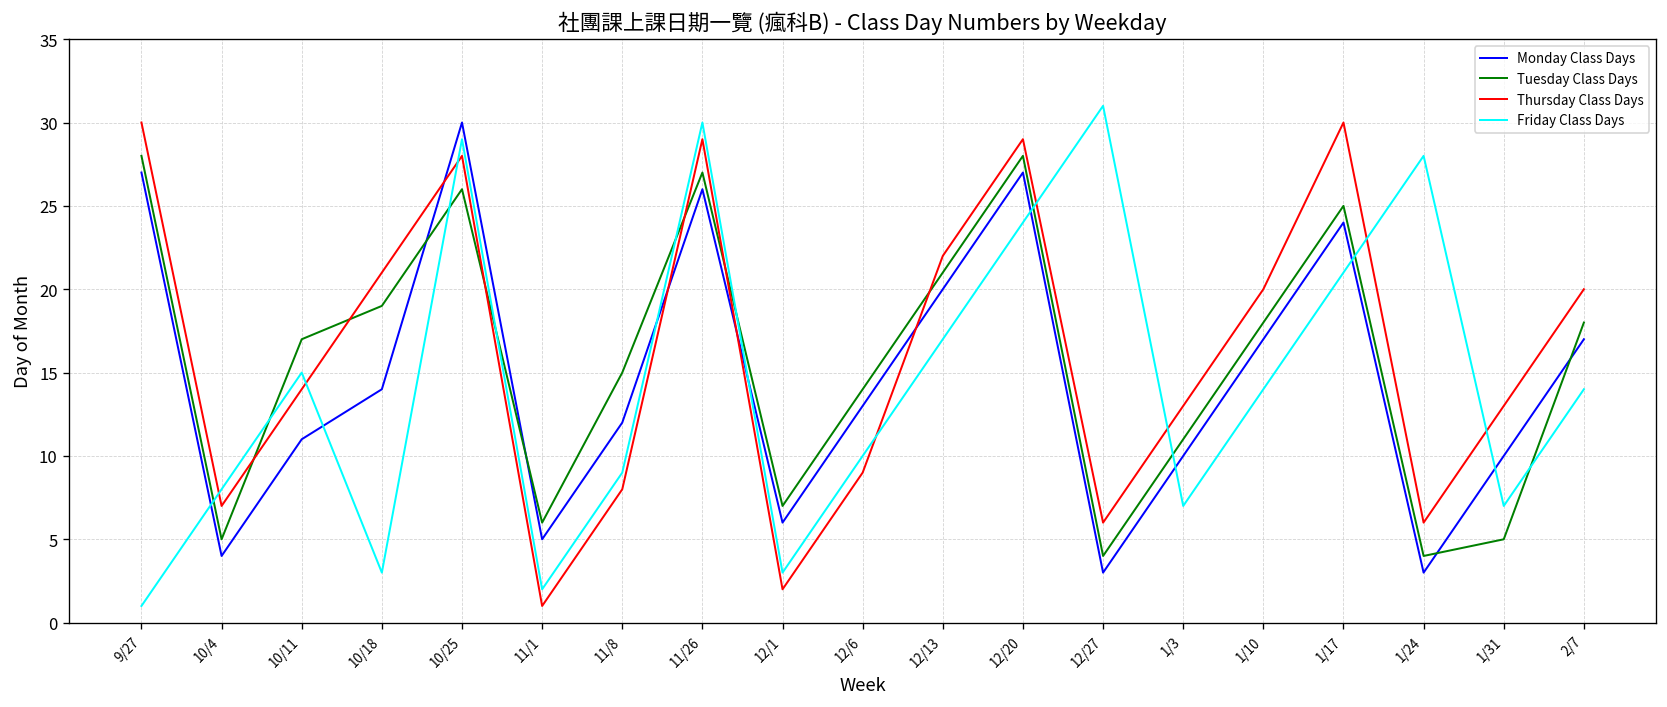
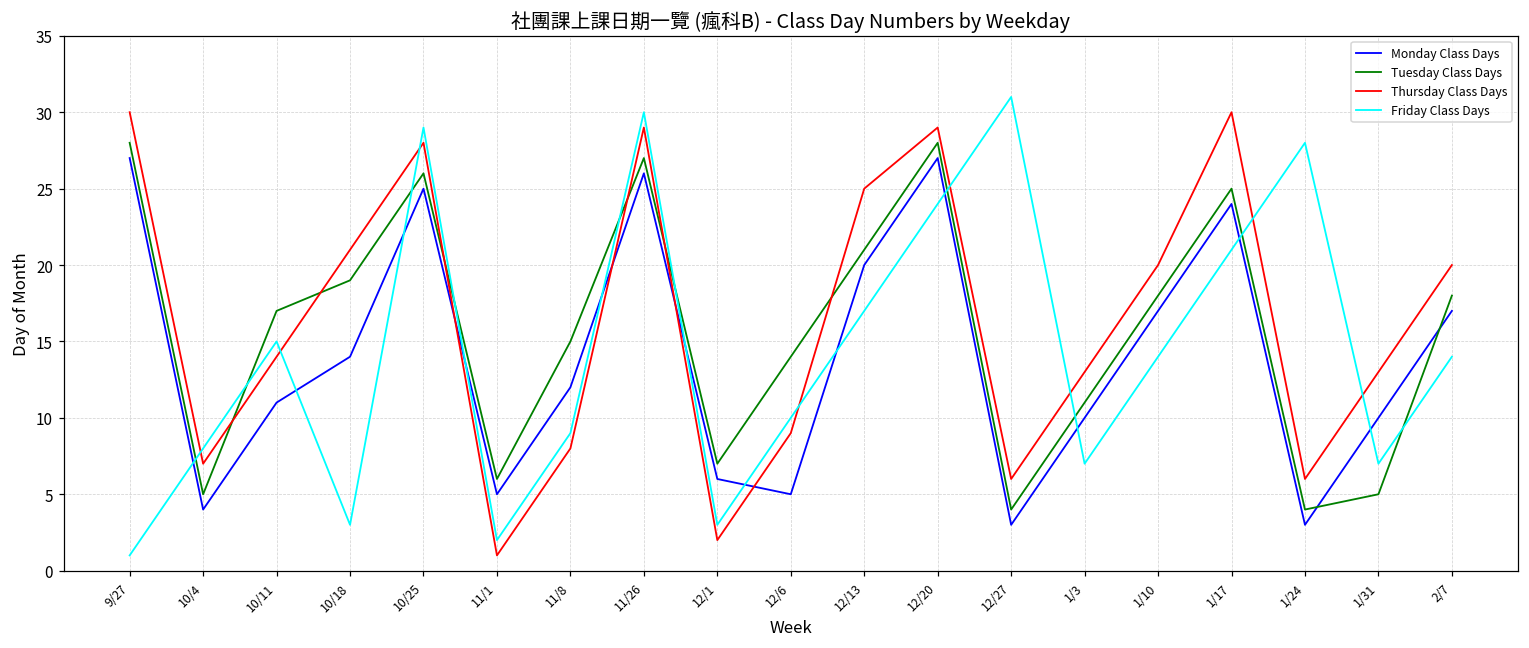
  {
    "Monday Class Days": {
      "9/27": 27,
      "10/4": 4,
      "10/11": 11,
      "10/18": 14,
-     "10/25": 30,
+     "10/25": 25,
      "11/1": 5,
      "11/8": 12,
      "11/26": 26,
      "12/1": 6,
-     "12/6": 13,
+     "12/6": 5,
      "12/13": 20,
      "12/20": 27,
      "12/27": 3,
      "1/3": 10,
      "1/10": 17,
      "1/17": 24,
      "1/24": 3,
      "1/31": 10,
      "2/7": 17
    },
    "Tuesday Class Days": {
      "9/27": 28,
      "10/4": 5,
      "10/11": 17,
      "10/18": 19,
      "10/25": 26,
      "11/1": 6,
      "11/8": 15,
      "11/26": 27,
      "12/1": 7,
      "12/6": 14,
      "12/13": 21,
      "12/20": 28,
      "12/27": 4,
      "1/3": 11,
      "1/10": 18,
      "1/17": 25,
      "1/24": 4,
      "1/31": 5,
      "2/7": 18
    },
    "Thursday Class Days": {
      "9/27": 30,
      "10/4": 7,
      "10/11": 14,
      "10/18": 21,
      "10/25": 28,
      "11/1": 1,
      "11/8": 8,
      "11/26": 29,
      "12/1": 2,
      "12/6": 9,
-     "12/13": 22,
+     "12/13": 25,
      "12/20": 29,
      "12/27": 6,
      "1/3": 13,
      "1/10": 20,
      "1/17": 30,
      "1/24": 6,
      "1/31": 13,
      "2/7": 20
    },
    "Friday Class Days": {
      "9/27": 1,
      "10/4": 8,
      "10/11": 15,
      "10/18": 3,
      "10/25": 29,
      "11/1": 2,
      "11/8": 9,
      "11/26": 30,
      "12/1": 3,
      "12/6": 10,
      "12/13": 17,
      "12/20": 24,
      "12/27": 31,
      "1/3": 7,
      "1/10": 14,
      "1/17": 21,
      "1/24": 28,
      "1/31": 7,
      "2/7": 14
    }
  }
